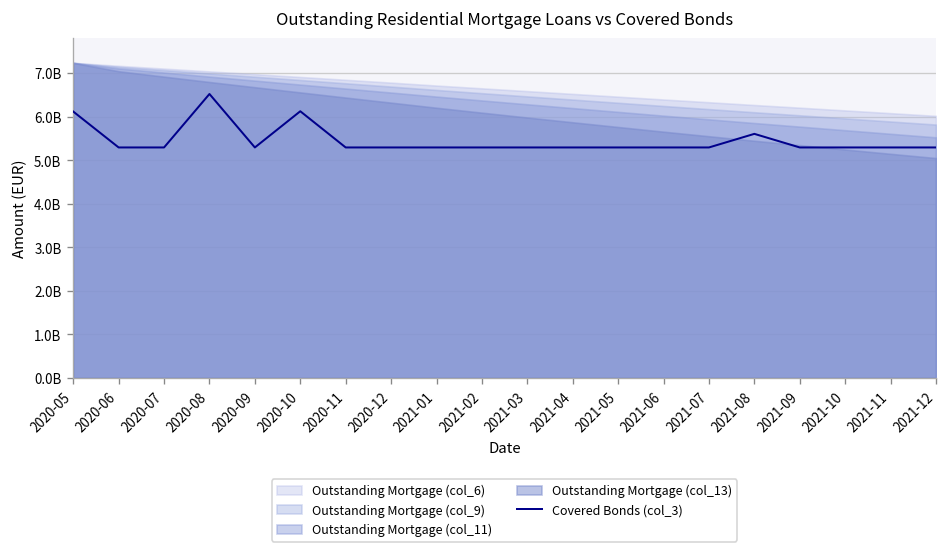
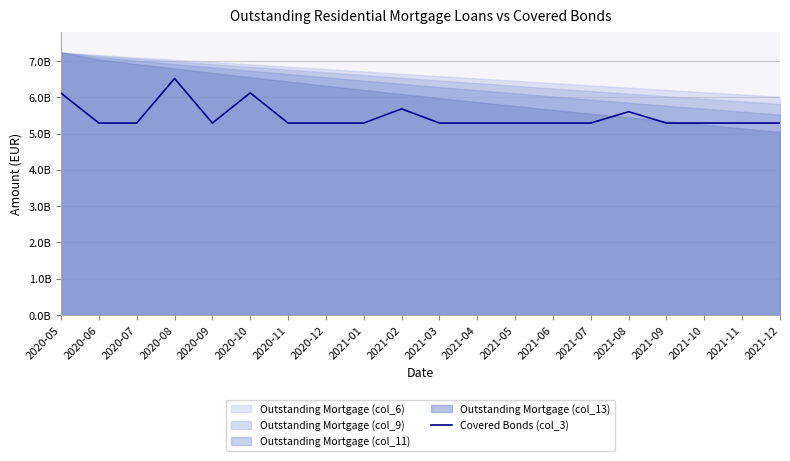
  {
    "Covered Bonds (col_3)": {
      "2020-05": 6100000000,
      "2020-06": 5300000000,
      "2020-07": 5300000000,
      "2020-08": 6500000000,
      "2020-09": 5300000000,
      "2020-10": 6100000000,
      "2020-11": 5300000000,
      "2020-12": 5300000000,
      "2021-01": 5300000000,
-     "2021-02": 5300000000,
+     "2021-02": 5700000000,
      "2021-03": 5300000000,
      "2021-04": 5300000000,
      "2021-05": 5300000000,
      "2021-06": 5300000000,
      "2021-07": 5300000000,
      "2021-08": 5600000000,
      "2021-11": 5300000000,
      "2021-12": 5300000000
    }
  }
